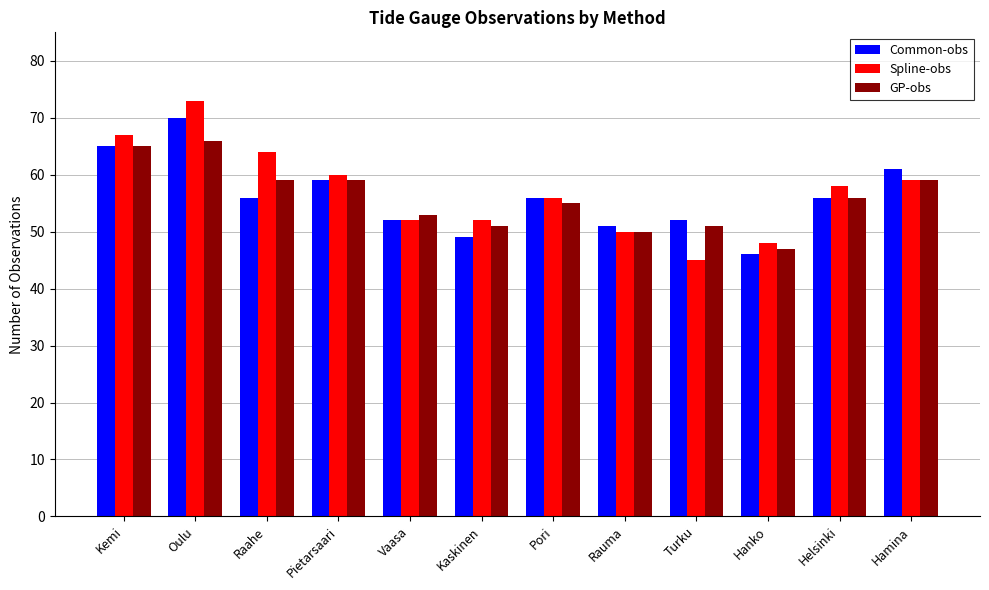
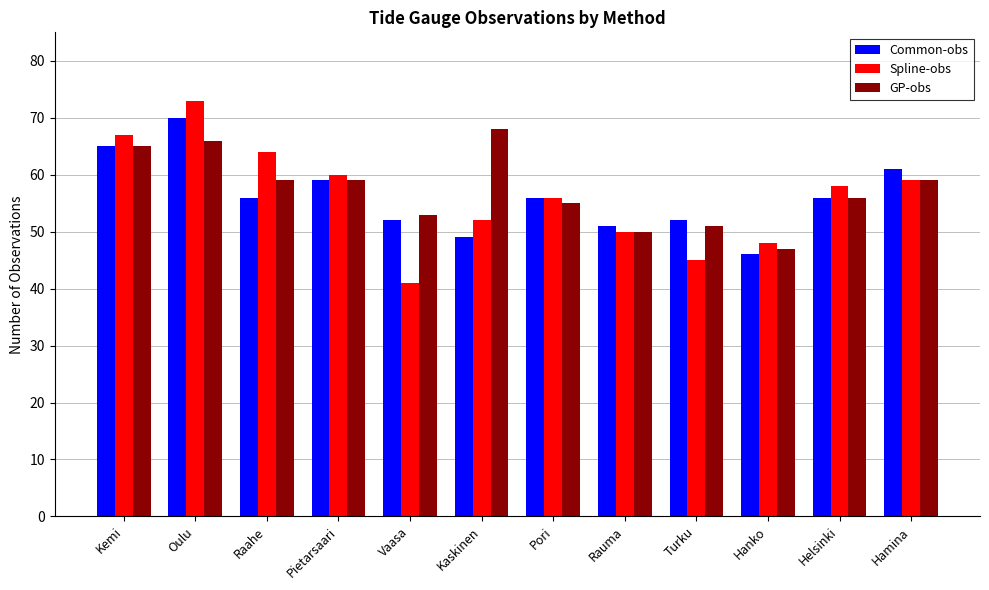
  {
    "Common-obs": {
      "Kemi": 65,
      "Oulu": 70,
      "Raahe": 56,
      "Pietarsaari": 59,
      "Vaasa": 52,
      "Kaskinen": 49,
      "Pori": 56,
      "Rauma": 51,
      "Turku": 52,
      "Hanko": 46,
      "Helsinki": 56,
      "Hamina": 61
    },
    "Spline-obs": {
      "Kemi": 67,
      "Oulu": 73,
      "Raahe": 64,
      "Pietarsaari": 60,
-     "Vaasa": 52,
+     "Vaasa": 41,
      "Kaskinen": 52,
      "Pori": 56,
      "Rauma": 50,
      "Turku": 45,
      "Hanko": 48,
      "Helsinki": 58,
      "Hamina": 59
    },
    "GP-obs": {
      "Kemi": 65,
      "Oulu": 66,
      "Raahe": 59,
      "Pietarsaari": 59,
      "Vaasa": 53,
-     "Kaskinen": 51,
+     "Kaskinen": 68,
      "Pori": 55,
      "Rauma": 50,
      "Turku": 51,
      "Hanko": 47,
      "Helsinki": 56,
      "Hamina": 59
    }
  }
